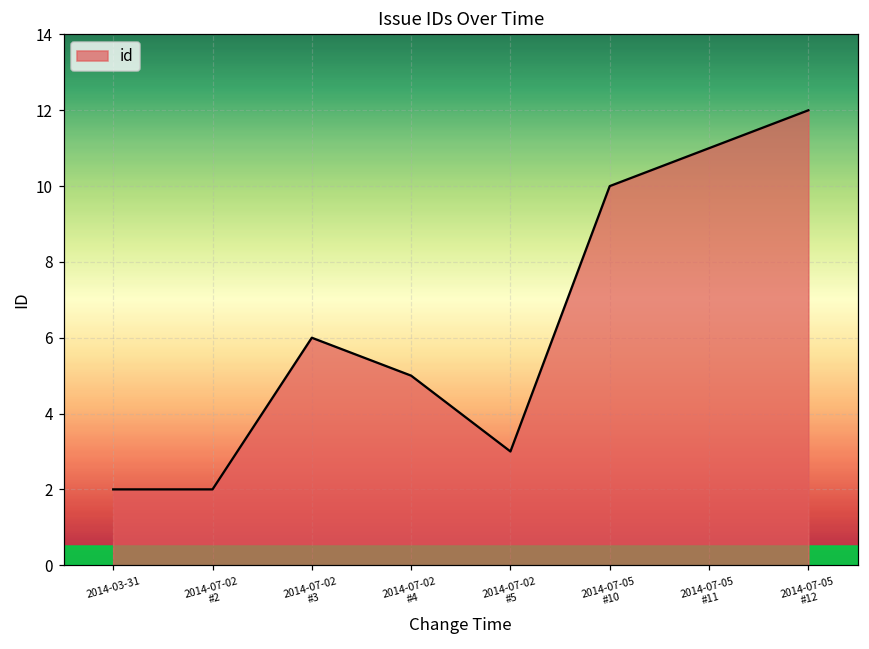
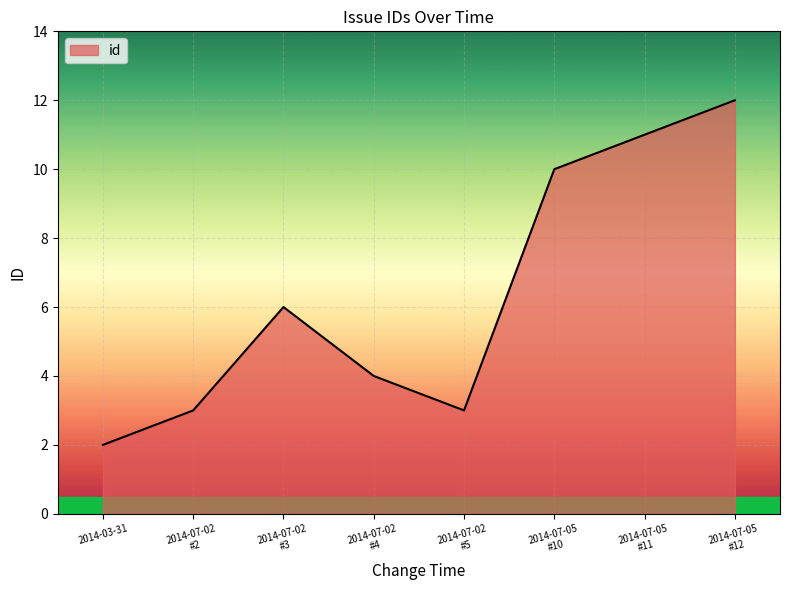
  {
    "2014-03-31": 2,
-   "2014-07-02 #2": 2,
+   "2014-07-02 #2": 3,
    "2014-07-02 #3": 6,
-   "2014-07-02 #4": 5,
+   "2014-07-02 #4": 4,
    "2014-07-02 #5": 3,
    "2014-07-05 #10": 10,
    "2014-07-05 #11": 11,
    "2014-07-05 #12": 12
  }
